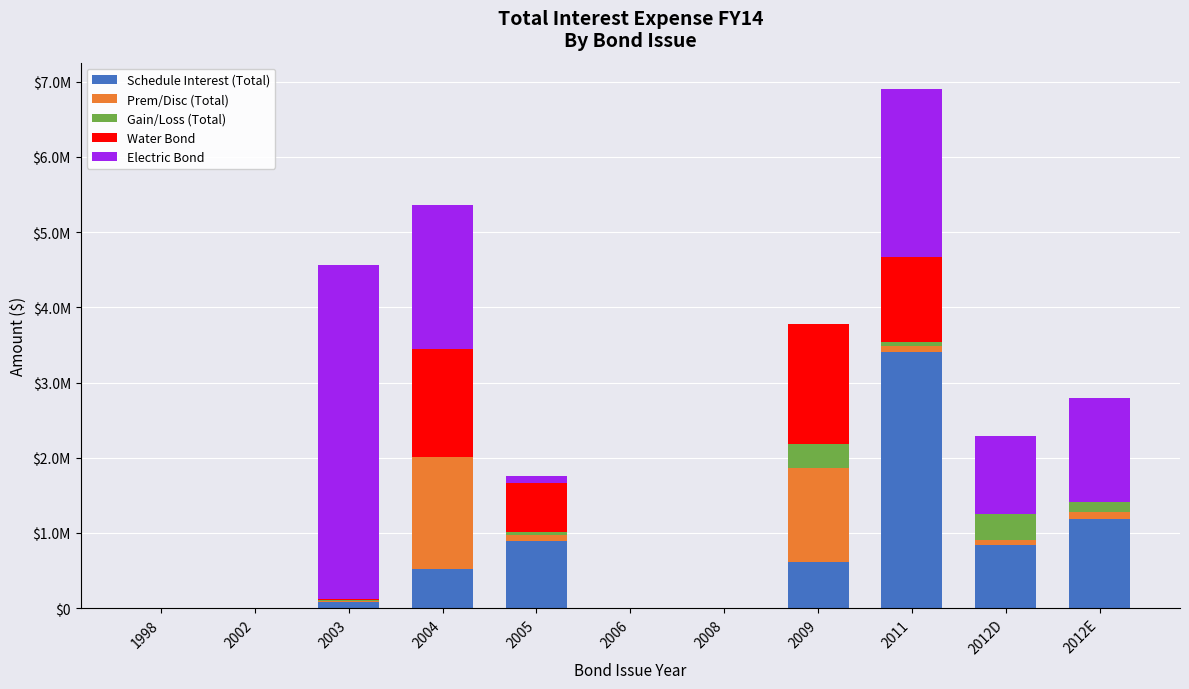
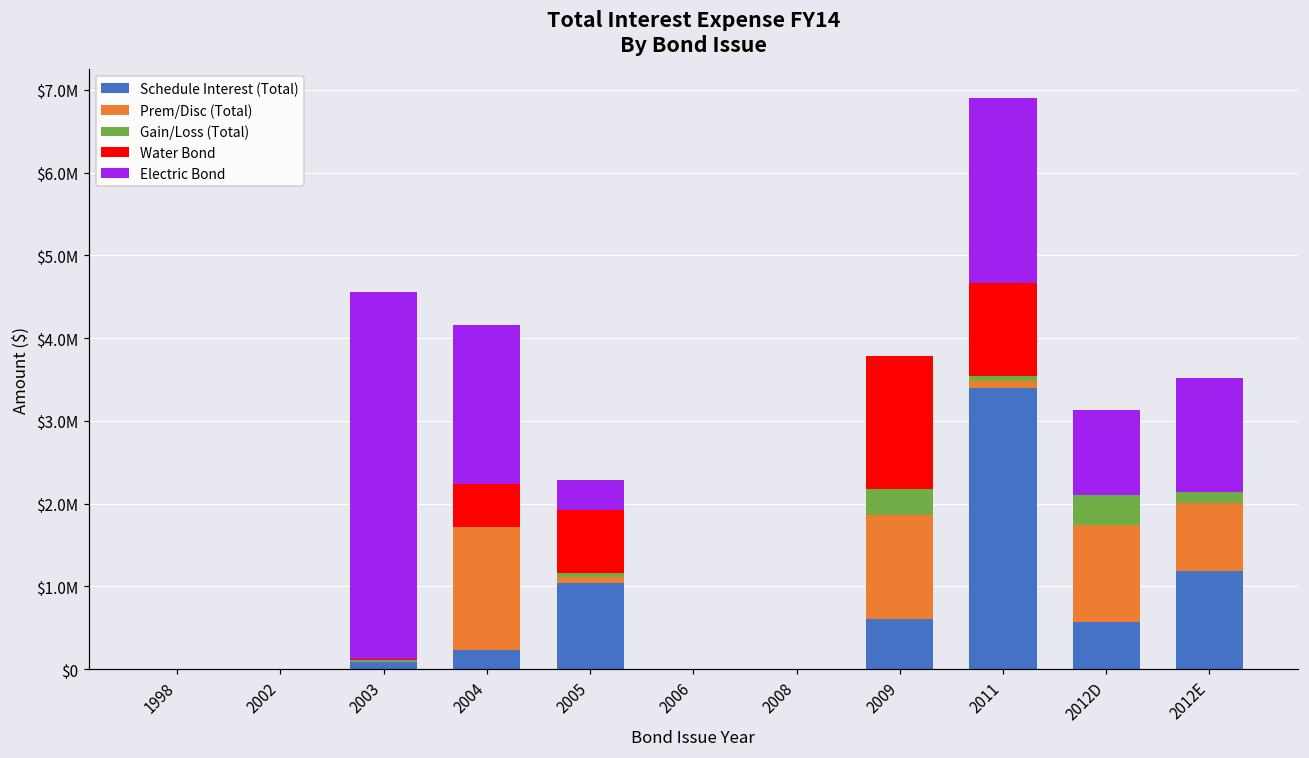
  {
    "Schedule Interest (Total)": {
      "1998": "$0",
      "2002": "$0",
      "2003": "$100000",
-     "2004": "$500000",
-     "2005": "$900000",
+     "2004": "$200000",
+     "2005": "$1000000",
      "2006": "$0",
      "2008": "$0",
      "2009": "$600000",
      "2011": "$3400000",
-     "2012D": "$800000",
+     "2012D": "$600000",
      "2012E": "$1200000"
    },
    "Prem/Disc (Total)": {
      "1998": "$0",
      "2002": "$0",
      "2004": "$1500000",
      "2005": "$100000",
      "2006": "$0",
      "2008": "$0",
      "2009": "$1300000",
      "2011": "$100000",
-     "2012D": "$100000",
-     "2012E": "$100000"
+     "2012D": "$1200000",
+     "2012E": "$800000"
    },
    "Gain/Loss (Total)": {
      "1998": "$0",
      "2002": "$0",
      "2004": "$0",
      "2005": "$0",
      "2006": "$0",
      "2008": "$0",
      "2009": "$300000",
      "2011": "$100000",
      "2012D": "$400000",
      "2012E": "$100000"
    },
    "Water Bond": {
      "1998": "$0",
      "2002": "$0",
-     "2004": "$1400000",
-     "2005": "$600000",
+     "2004": "$500000",
+     "2005": "$800000",
      "2006": "$0",
      "2008": "$0",
      "2009": "$1600000",
      "2011": "$1100000",
      "2012D": "$0",
      "2012E": "$0"
    },
    "Electric Bond": {
      "1998": "$0",
      "2002": "$0",
      "2003": "$4400000",
      "2004": "$1900000",
-     "2005": "$100000",
+     "2005": "$400000",
      "2006": "$0",
      "2008": "$0",
      "2009": "$0",
      "2011": "$2200000",
      "2012D": "$1000000",
      "2012E": "$1400000"
    }
  }
